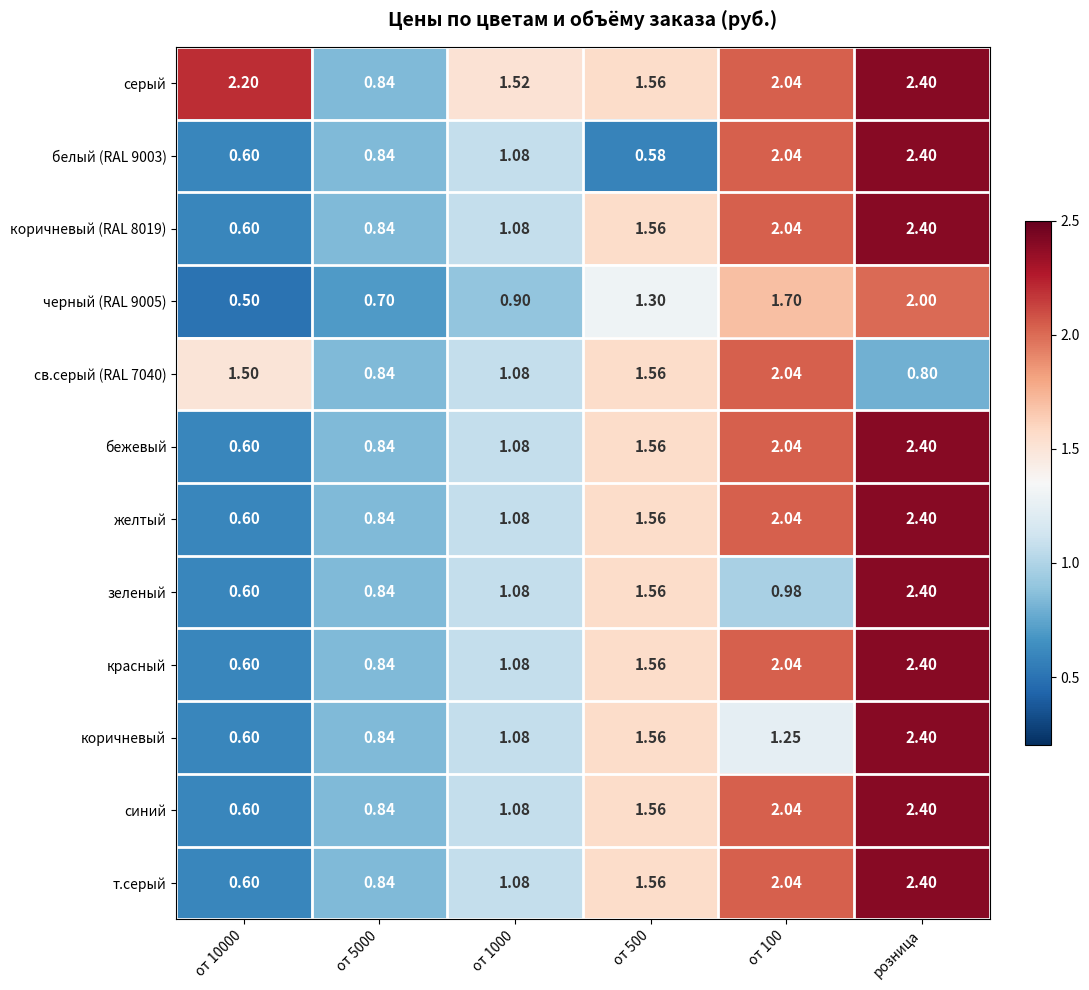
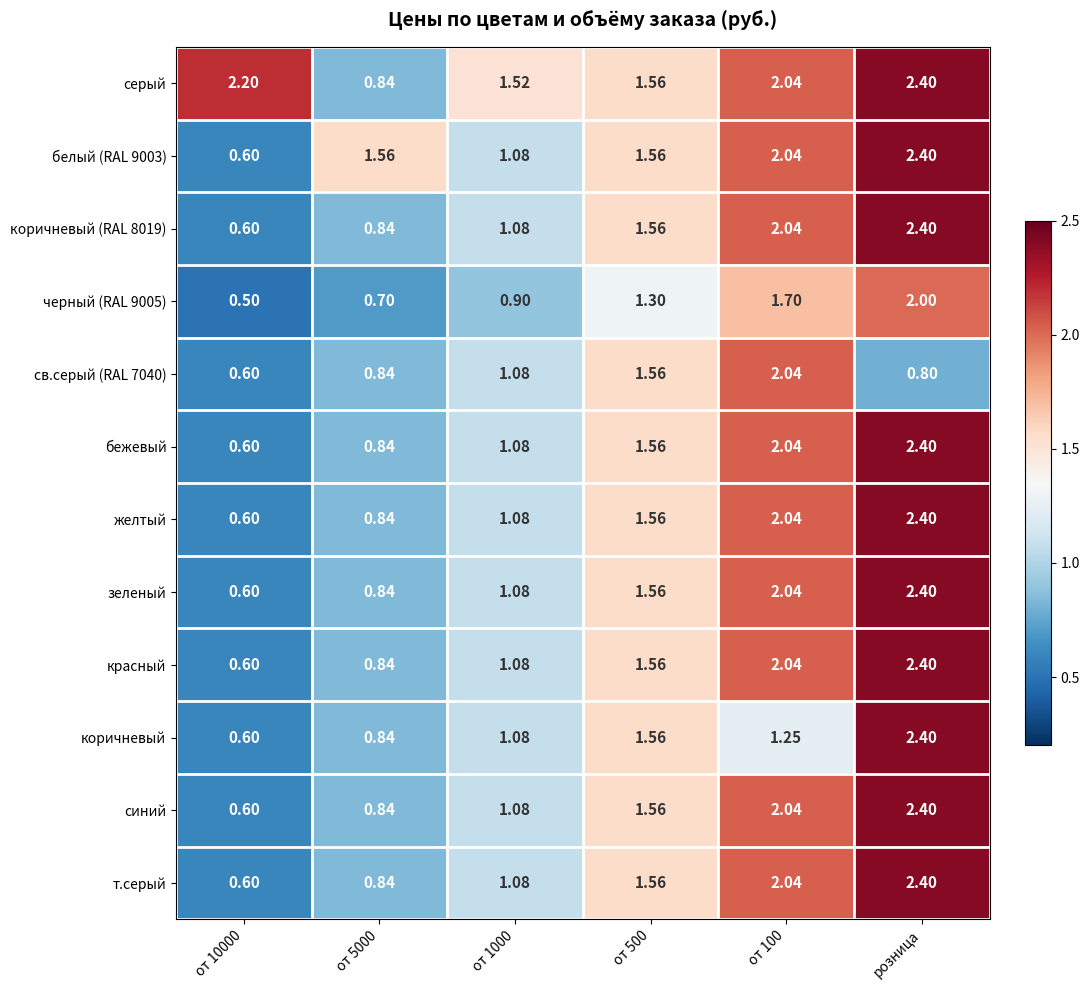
  {
    "серый": {
      "от 10000": 2.20,
      "от 5000": 0.84,
      "от 1000": 1.52,
      "от 500": 1.56,
      "от 100": 2.04,
      "розница": 2.40
    },
    "белый (RAL 9003)": {
      "от 10000": 0.60,
-     "от 5000": 0.84,
+     "от 5000": 1.56,
      "от 1000": 1.08,
-     "от 500": 0.58,
+     "от 500": 1.56,
      "от 100": 2.04,
      "розница": 2.40
    },
    "коричневый (RAL 8019)": {
      "от 10000": 0.60,
      "от 5000": 0.84,
      "от 1000": 1.08,
      "от 500": 1.56,
      "от 100": 2.04,
      "розница": 2.40
    },
    "черный (RAL 9005)": {
      "от 10000": 0.50,
      "от 5000": 0.70,
      "от 1000": 0.90,
      "от 500": 1.30,
      "от 100": 1.70,
      "розница": 2.00
    },
    "св.серый (RAL 7040)": {
-     "от 10000": 1.50,
+     "от 10000": 0.60,
      "от 5000": 0.84,
      "от 1000": 1.08,
      "от 500": 1.56,
      "от 100": 2.04,
      "розница": 0.80
    },
    "бежевый": {
      "от 10000": 0.60,
      "от 5000": 0.84,
      "от 1000": 1.08,
      "от 500": 1.56,
      "от 100": 2.04,
      "розница": 2.40
    },
    "желтый": {
      "от 10000": 0.60,
      "от 5000": 0.84,
      "от 1000": 1.08,
      "от 500": 1.56,
      "от 100": 2.04,
      "розница": 2.40
    },
    "зеленый": {
      "от 10000": 0.60,
      "от 5000": 0.84,
      "от 1000": 1.08,
      "от 500": 1.56,
-     "от 100": 0.98,
+     "от 100": 2.04,
      "розница": 2.40
    },
    "красный": {
      "от 10000": 0.60,
      "от 5000": 0.84,
      "от 1000": 1.08,
      "от 500": 1.56,
      "от 100": 2.04,
      "розница": 2.40
    },
    "коричневый": {
      "от 10000": 0.60,
      "от 5000": 0.84,
      "от 1000": 1.08,
      "от 500": 1.56,
      "от 100": 1.25,
      "розница": 2.40
    },
    "синий": {
      "от 10000": 0.60,
      "от 5000": 0.84,
      "от 1000": 1.08,
      "от 500": 1.56,
      "от 100": 2.04,
      "розница": 2.40
    },
    "т.серый": {
      "от 10000": 0.60,
      "от 5000": 0.84,
      "от 1000": 1.08,
      "от 500": 1.56,
      "от 100": 2.04,
      "розница": 2.40
    }
  }
